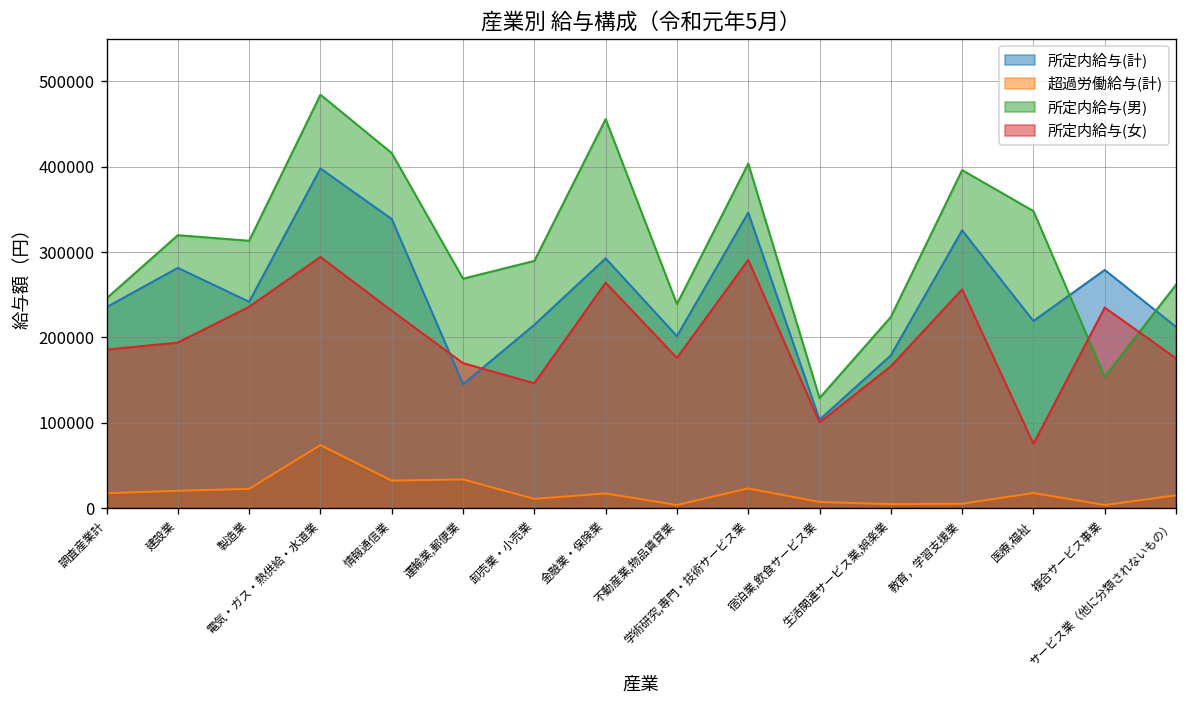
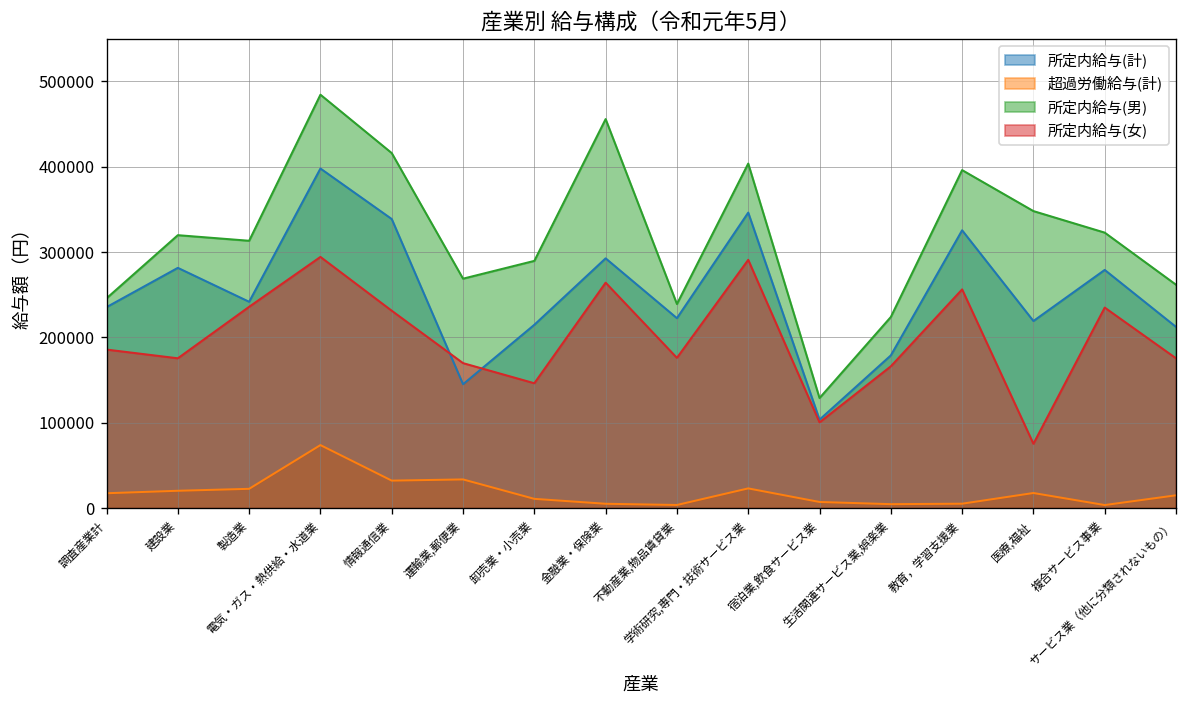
  {
    "所定内給与(計)": {
      "調査産業計": 240000,
      "建設業": 280000,
      "製造業": 240000,
      "電気・ガス・熱供給・水道業": 400000,
      "情報通信業": 340000,
      "運輸業,郵便業": 150000,
      "卸売業・小売業": 210000,
      "金融業・保険業": 290000,
-     "不動産業,物品賃貸業": 200000,
+     "不動産業,物品賃貸業": 220000,
      "学術研究,専門・技術サービス業": 350000,
      "生活関連サービス業,娯楽業": 180000,
      "教育，学習支援業": 330000,
      "医療,福祉": 220000,
      "複合サービス事業": 280000,
      "サービス業（他に分類されないもの）": 210000
    },
    "超過労働給与(計)": {
      "調査産業計": 20000,
      "建設業": 20000,
      "製造業": 20000,
      "電気・ガス・熱供給・水道業": 70000,
      "情報通信業": 30000,
      "運輸業,郵便業": 30000,
      "卸売業・小売業": 10000,
-     "金融業・保険業": 20000,
+     "金融業・保険業": 10000,
      "不動産業,物品賃貸業": 0,
      "学術研究,専門・技術サービス業": 20000,
      "宿泊業,飲食サービス業": 10000,
      "生活関連サービス業,娯楽業": 0,
      "教育，学習支援業": 10000,
      "医療,福祉": 20000,
      "複合サービス事業": 0,
      "サービス業（他に分類されないもの）": 20000
    },
    "所定内給与(男)": {
      "調査産業計": 250000,
      "建設業": 320000,
      "製造業": 310000,
      "電気・ガス・熱供給・水道業": 480000,
      "情報通信業": 420000,
      "運輸業,郵便業": 270000,
      "卸売業・小売業": 290000,
      "金融業・保険業": 460000,
      "不動産業,物品賃貸業": 240000,
      "学術研究,専門・技術サービス業": 400000,
      "宿泊業,飲食サービス業": 130000,
      "生活関連サービス業,娯楽業": 220000,
      "教育，学習支援業": 400000,
      "医療,福祉": 350000,
-     "複合サービス事業": 150000,
+     "複合サービス事業": 320000,
      "サービス業（他に分類されないもの）": 260000
    },
    "所定内給与(女)": {
      "調査産業計": 190000,
-     "建設業": 190000,
+     "建設業": 180000,
      "製造業": 240000,
      "電気・ガス・熱供給・水道業": 290000,
      "情報通信業": 230000,
      "運輸業,郵便業": 170000,
      "卸売業・小売業": 150000,
      "金融業・保険業": 260000,
      "不動産業,物品賃貸業": 180000,
      "学術研究,専門・技術サービス業": 290000,
      "生活関連サービス業,娯楽業": 170000,
      "教育，学習支援業": 260000,
      "医療,福祉": 80000,
      "複合サービス事業": 240000,
      "サービス業（他に分類されないもの）": 180000
    }
  }
